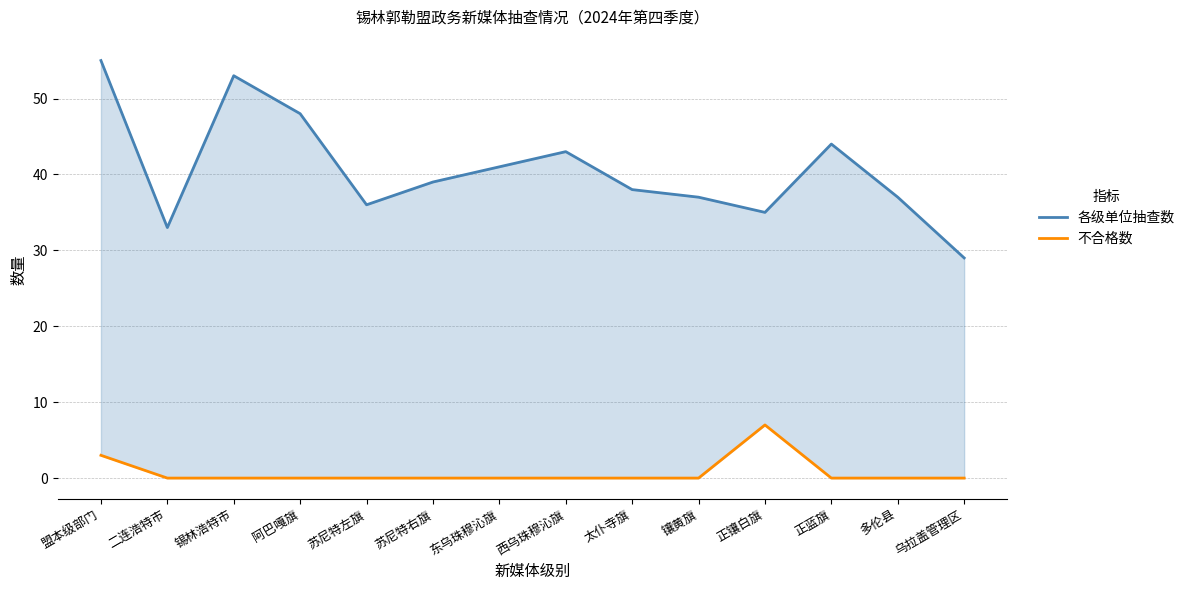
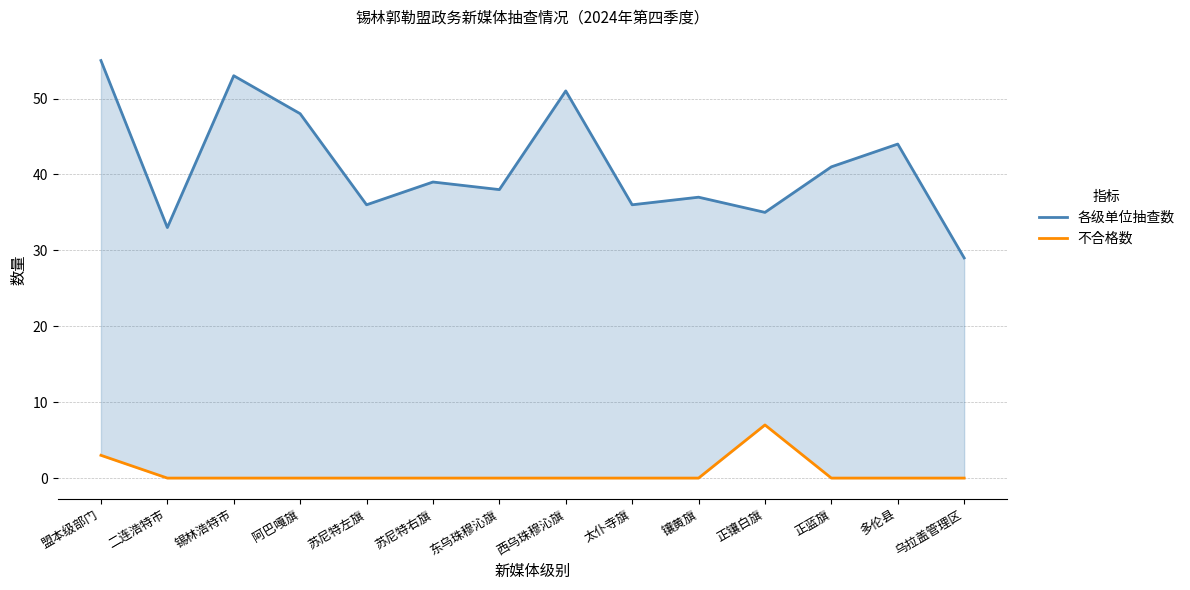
  {
    "各级单位抽查数": {
      "盟本级部门": 55,
      "二连浩特市": 33,
      "锡林浩特市": 53,
      "阿巴嘎旗": 48,
      "苏尼特左旗": 36,
      "苏尼特右旗": 39,
-     "东乌珠穆沁旗": 41,
-     "西乌珠穆沁旗": 43,
-     "太仆寺旗": 38,
+     "东乌珠穆沁旗": 38,
+     "西乌珠穆沁旗": 51,
+     "太仆寺旗": 36,
      "镶黄旗": 37,
      "正镶白旗": 35,
-     "正蓝旗": 44,
-     "多伦县": 37,
+     "正蓝旗": 41,
+     "多伦县": 44,
      "乌拉盖管理区": 29
    },
    "不合格数": {
      "盟本级部门": 3,
      "二连浩特市": 0,
      "锡林浩特市": 0,
      "阿巴嘎旗": 0,
      "苏尼特左旗": 0,
      "苏尼特右旗": 0,
      "东乌珠穆沁旗": 0,
      "西乌珠穆沁旗": 0,
      "太仆寺旗": 0,
      "镶黄旗": 0,
      "正镶白旗": 7,
      "正蓝旗": 0,
      "多伦县": 0,
      "乌拉盖管理区": 0
    }
  }
